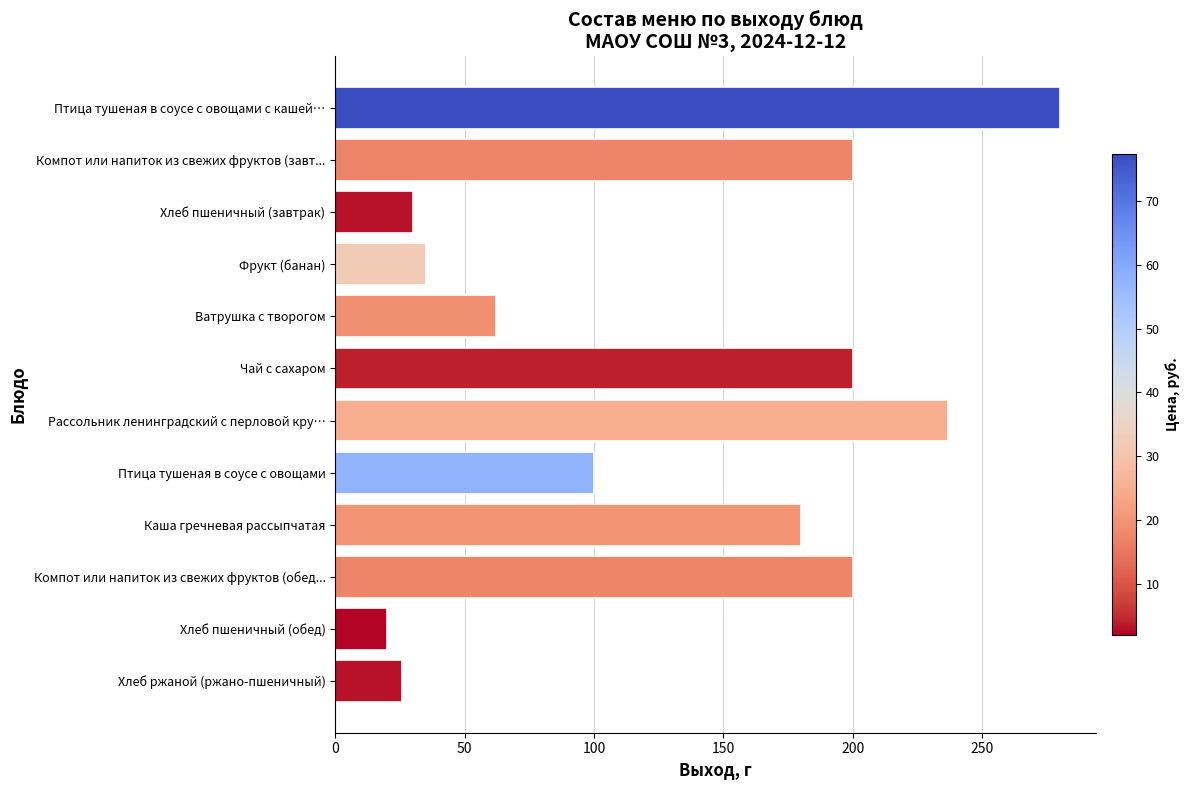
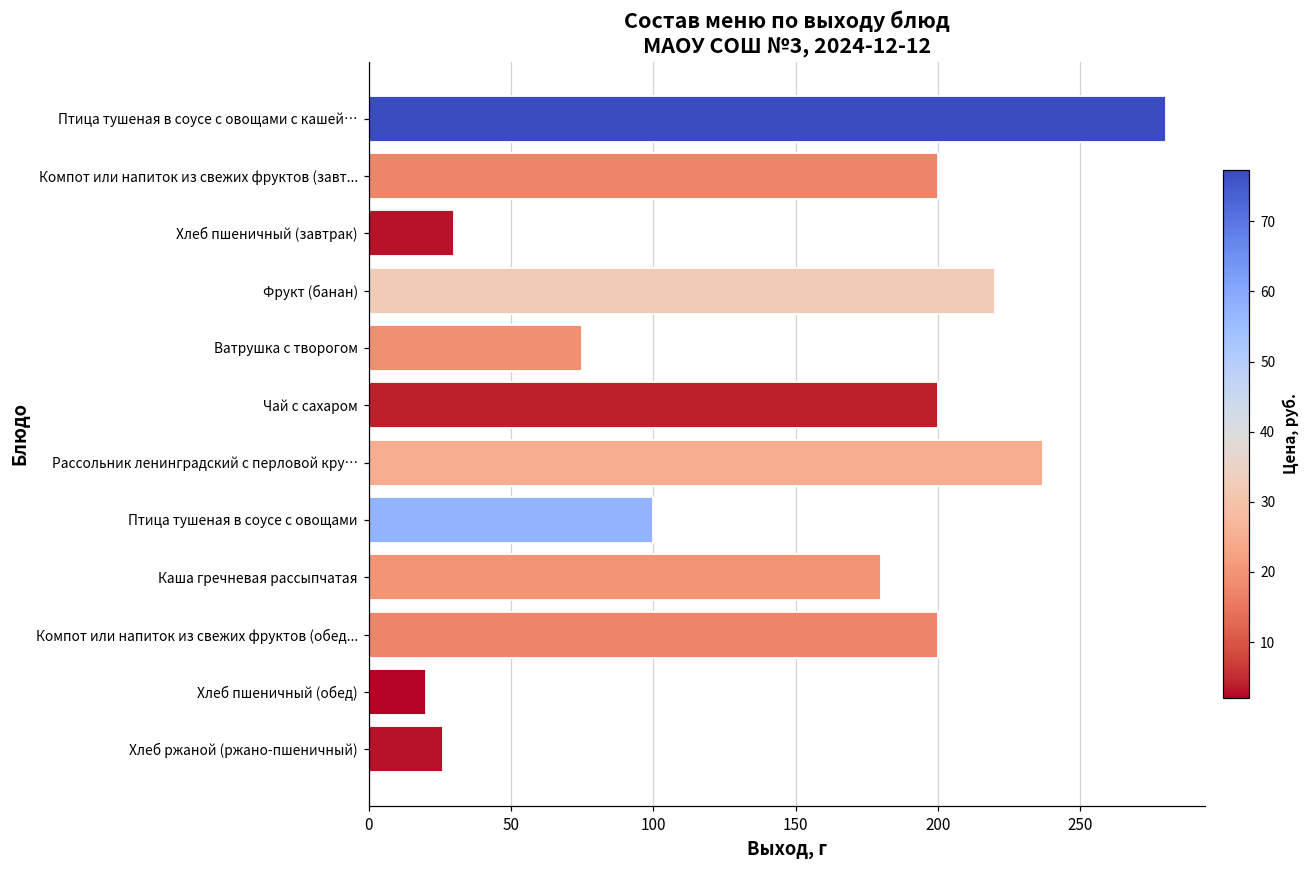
  {
    "Птица тушеная в соусе с овощами с кашей…": 280,
    "Компот или напиток из свежих фруктов (завт...": 200,
    "Хлеб пшеничный (завтрак)": 30,
-   "Фрукт (банан)": 35,
-   "Ватрушка с творогом": 62,
+   "Фрукт (банан)": 220,
+   "Ватрушка с творогом": 75,
    "Чай с сахаром": 200,
    "Рассольник ленинградский с перловой кру…": 237,
    "Птица тушеная в соусе с овощами": 100,
    "Каша гречневая рассыпчатая": 180,
    "Компот или напиток из свежих фруктов (обед...": 200,
    "Хлеб пшеничный (обед)": 20,
    "Хлеб ржаной (ржано-пшеничный)": 26
  }
